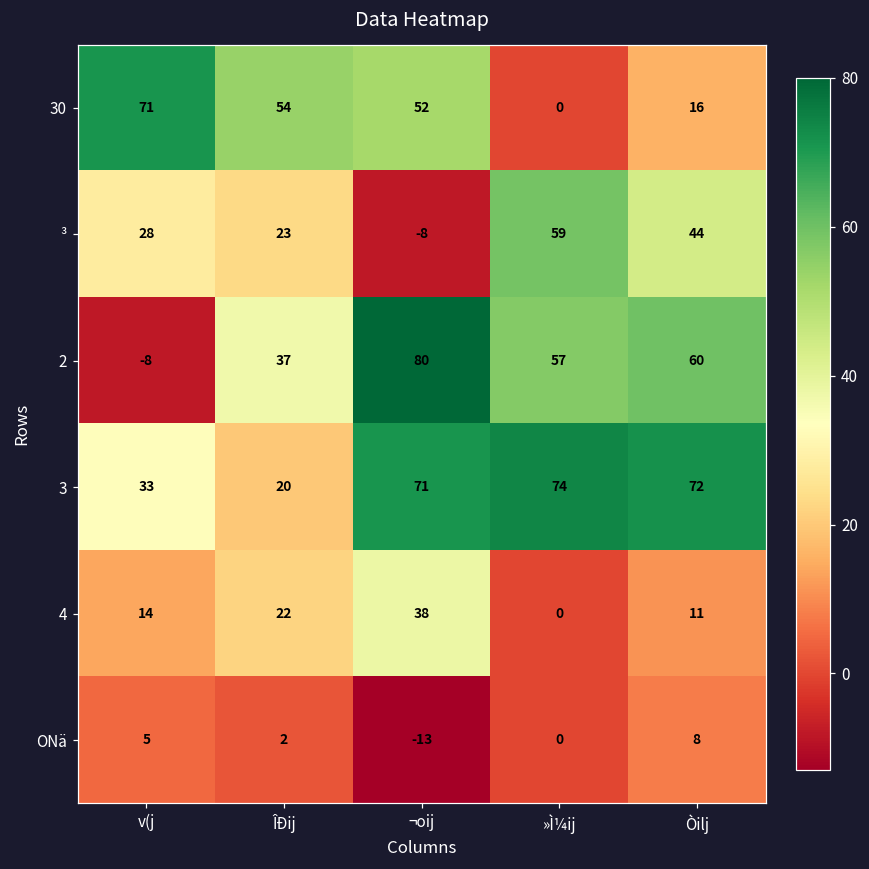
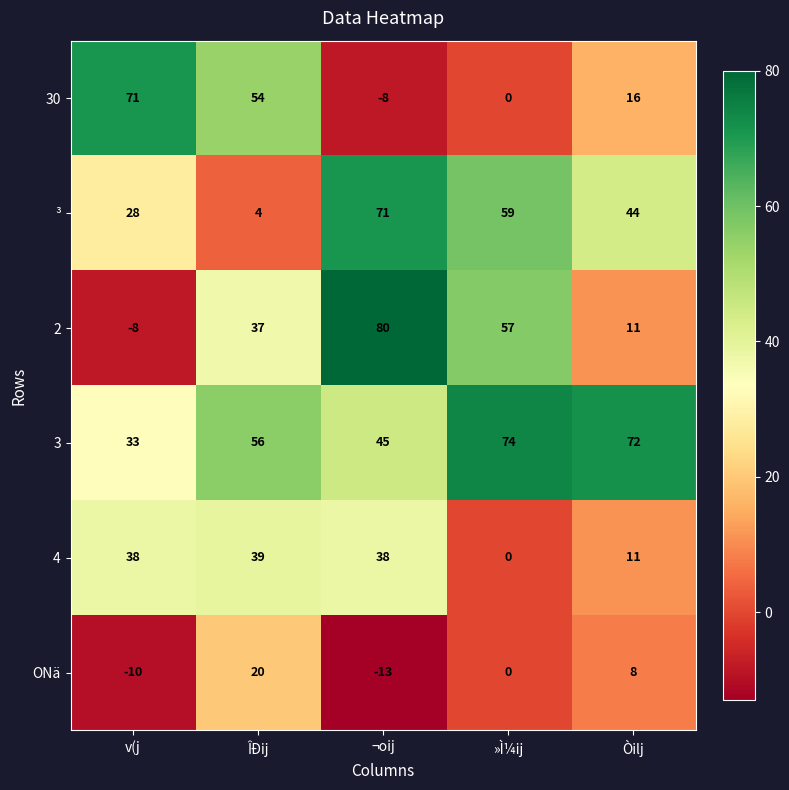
  {
    "30": {
      "v(j": 71,
      "ÎÐij": 54,
-     "¬oij": 52,
+     "¬oij": -8,
      "»Ì¼ij": 0,
      "Òilj": 16
    },
    "³": {
      "v(j": 28,
-     "ÎÐij": 23,
-     "¬oij": -8,
+     "ÎÐij": 4,
+     "¬oij": 71,
      "»Ì¼ij": 59,
      "Òilj": 44
    },
    "2": {
      "v(j": -8,
      "ÎÐij": 37,
      "¬oij": 80,
      "»Ì¼ij": 57,
-     "Òilj": 60
+     "Òilj": 11
    },
    "3": {
      "v(j": 33,
-     "ÎÐij": 20,
-     "¬oij": 71,
+     "ÎÐij": 56,
+     "¬oij": 45,
      "»Ì¼ij": 74,
      "Òilj": 72
    },
    "4": {
-     "v(j": 14,
-     "ÎÐij": 22,
+     "v(j": 38,
+     "ÎÐij": 39,
      "¬oij": 38,
      "»Ì¼ij": 0,
      "Òilj": 11
    },
    "ONä": {
-     "v(j": 5,
-     "ÎÐij": 2,
+     "v(j": -10,
+     "ÎÐij": 20,
      "¬oij": -13,
      "»Ì¼ij": 0,
      "Òilj": 8
    }
  }
